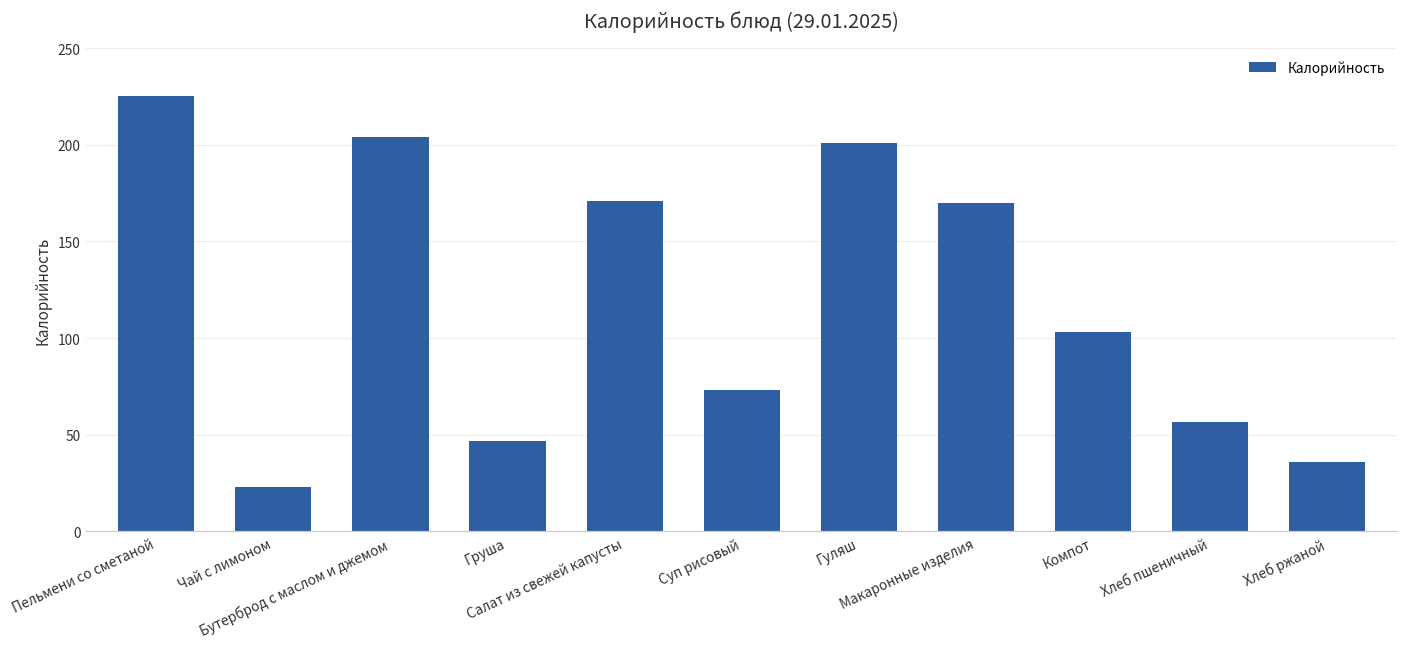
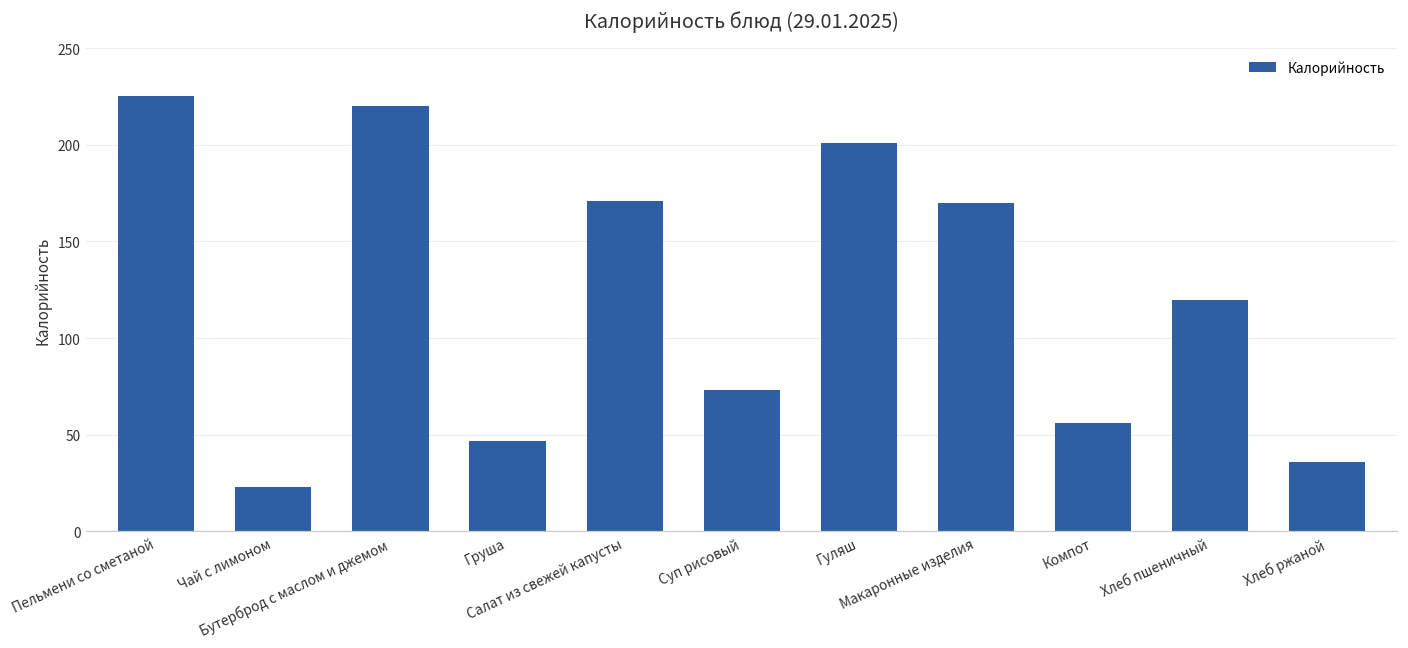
  {
    "Пельмени со сметаной": 225,
    "Чай с лимоном": 23,
-   "Бутерброд с маслом и джемом": 204,
+   "Бутерброд с маслом и джемом": 220,
    "Груша": 47,
    "Салат из свежей капусты": 171,
    "Суп рисовый": 73,
    "Гуляш": 201,
    "Макаронные изделия": 170,
-   "Компот": 103,
-   "Хлеб пшеничный": 57,
+   "Компот": 56,
+   "Хлеб пшеничный": 120,
    "Хлеб ржаной": 36
  }
